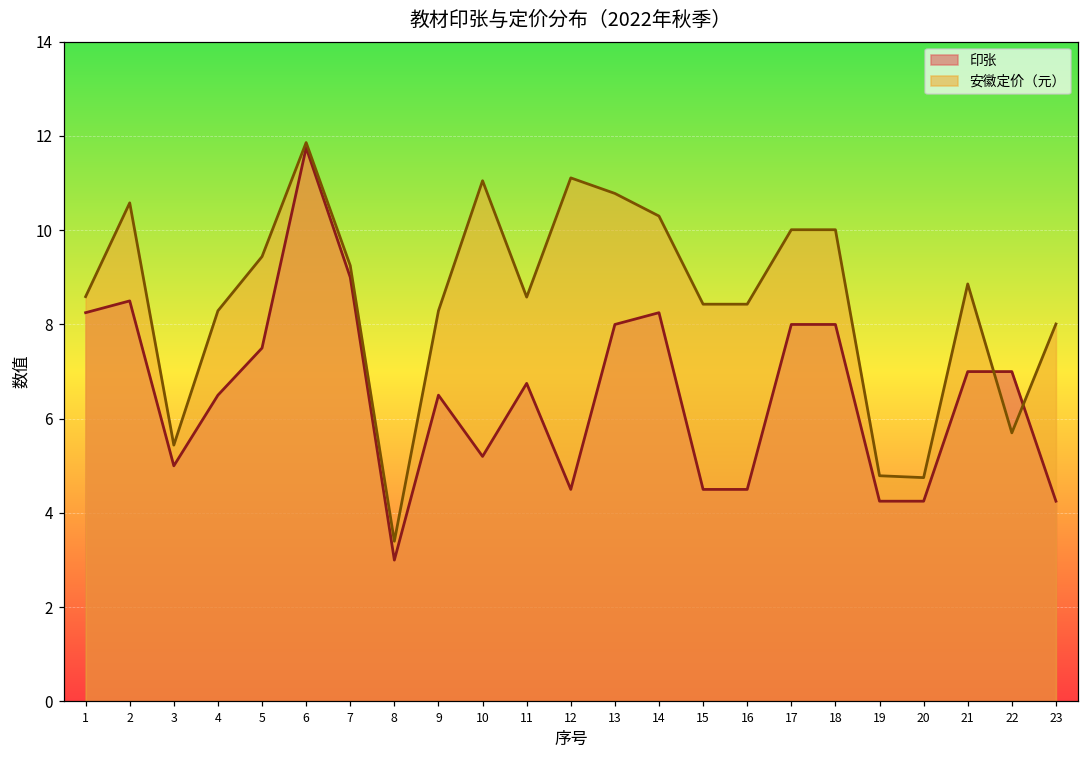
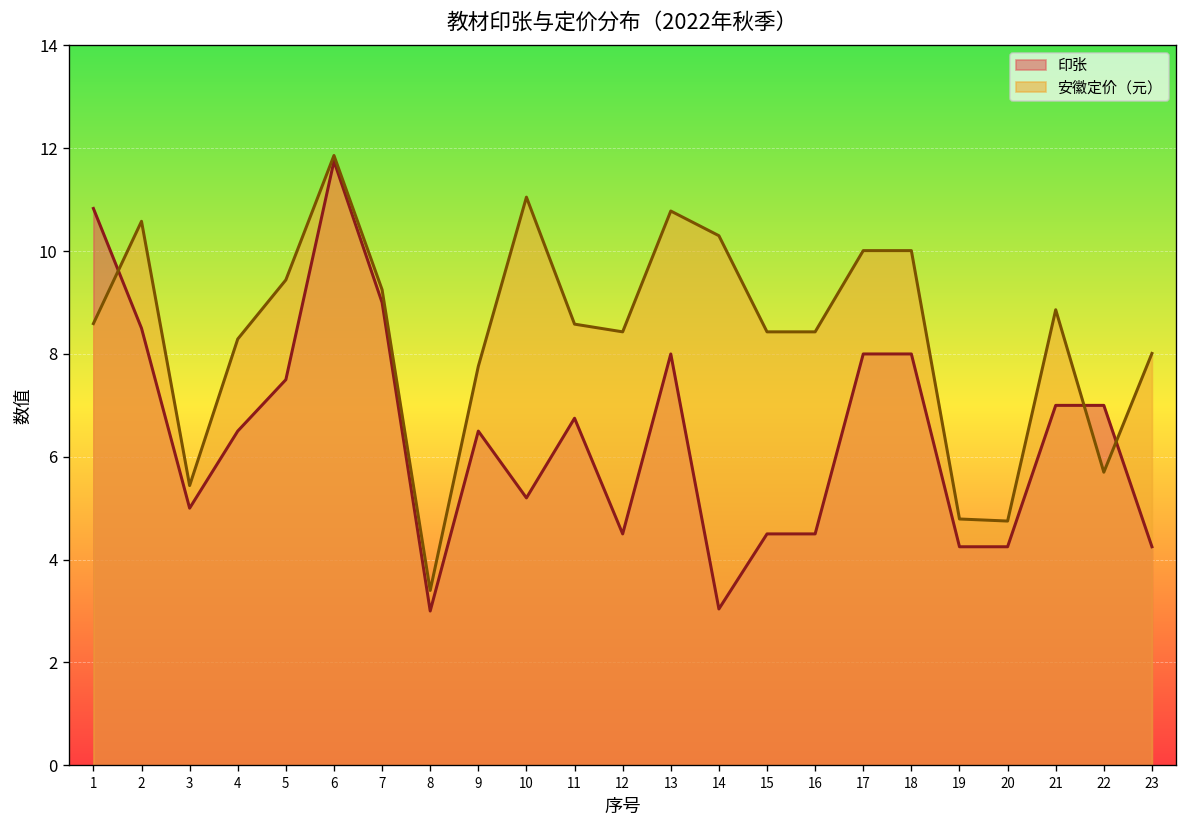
  {
    "印张": {
-     "1": 8.3,
+     "1": 10.8,
      "2": 8.5,
      "3": 5.0,
      "4": 6.5,
      "5": 7.5,
      "6": 11.8,
      "7": 9.0,
      "8": 3.0,
      "9": 6.5,
      "10": 5.2,
      "11": 6.8,
      "12": 4.5,
      "13": 8.0,
-     "14": 8.3,
+     "14": 3.0,
      "15": 4.5,
      "16": 4.5,
      "17": 8.0,
      "18": 8.0,
      "19": 4.3,
      "20": 4.3,
      "21": 7.0,
      "22": 7.0,
      "23": 4.3
    },
    "安徽定价（元）": {
      "1": 8.6,
      "2": 10.6,
      "3": 5.4,
      "4": 8.3,
      "5": 9.4,
      "6": 11.9,
      "7": 9.3,
      "8": 3.4,
-     "9": 8.3,
+     "9": 7.8,
      "10": 11.1,
      "11": 8.6,
-     "12": 11.1,
+     "12": 8.4,
      "13": 10.8,
      "14": 10.3,
      "15": 8.4,
      "16": 8.4,
      "17": 10.0,
      "18": 10.0,
      "19": 4.8,
      "20": 4.8,
      "21": 8.9,
      "22": 5.7,
      "23": 8.0
    }
  }
